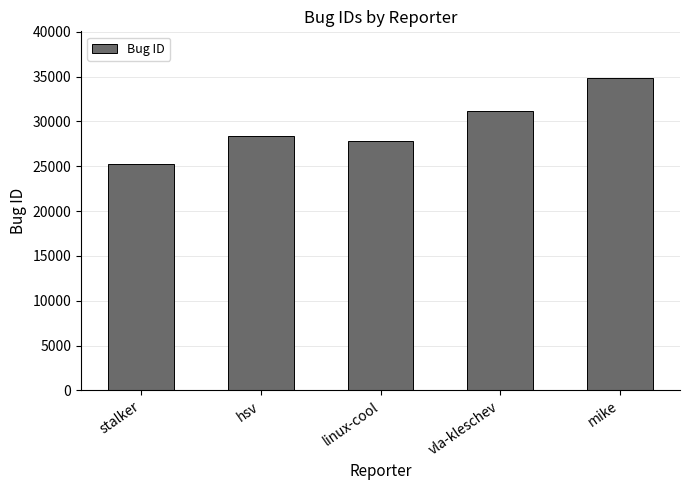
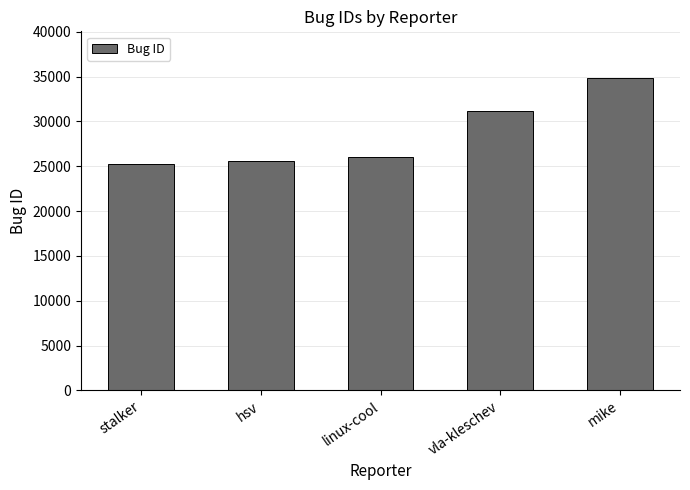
  {
    "stalker": 25000,
-   "hsv": 28000,
-   "linux-cool": 28000,
+   "hsv": 26000,
+   "linux-cool": 26000,
    "vla-kleschev": 31000,
    "mike": 35000
  }
